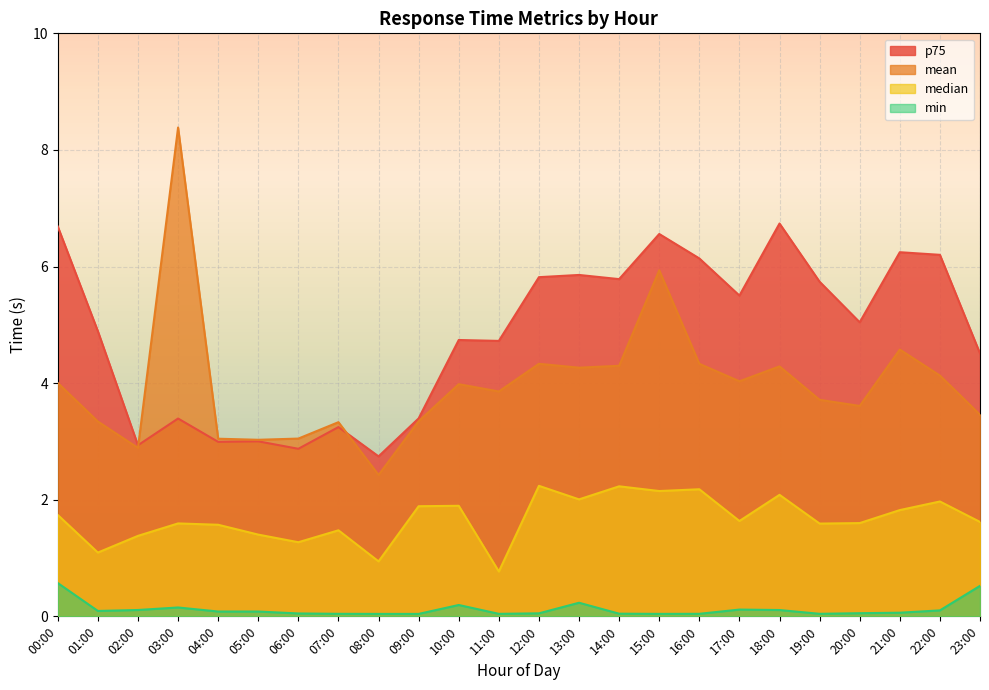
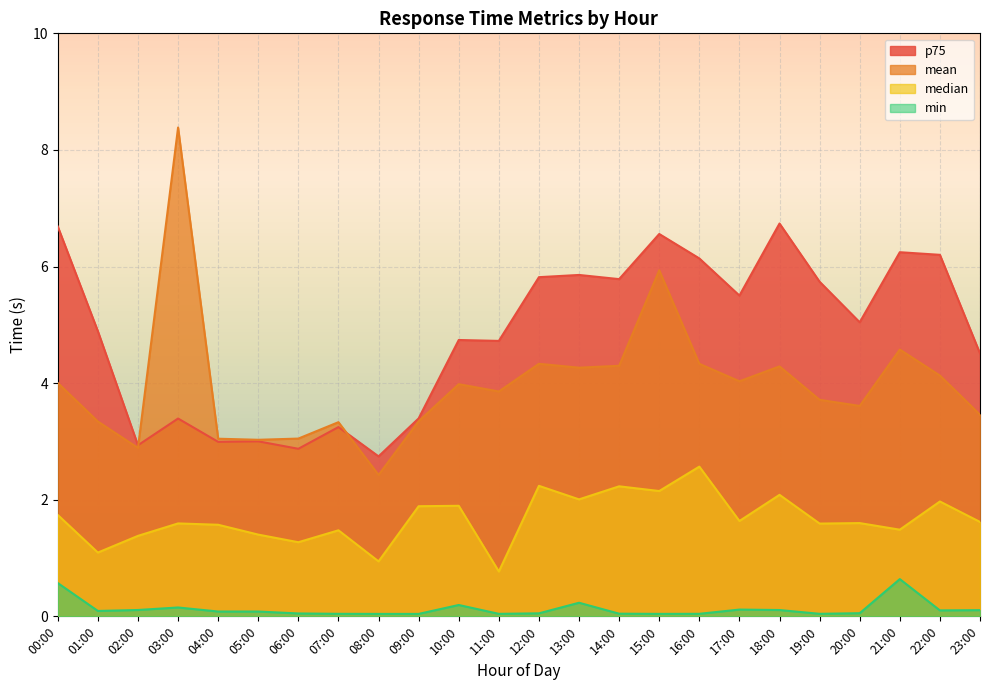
  {
    "median": {
      "00:00": 1.7,
      "01:00": 1.1,
      "02:00": 1.4,
      "03:00": 1.6,
      "04:00": 1.6,
      "05:00": 1.4,
      "06:00": 1.3,
      "07:00": 1.5,
      "08:00": 0.9,
      "09:00": 1.9,
      "10:00": 1.9,
      "11:00": 0.8,
      "12:00": 2.2,
      "13:00": 2.0,
      "14:00": 2.2,
      "15:00": 2.1,
-     "16:00": 2.2,
+     "16:00": 2.6,
      "17:00": 1.6,
      "18:00": 2.1,
      "19:00": 1.6,
      "20:00": 1.6,
-     "21:00": 1.8,
+     "21:00": 1.5,
      "22:00": 2.0,
      "23:00": 1.6
    },
    "min": {
      "00:00": 0.6,
      "01:00": 0.1,
      "02:00": 0.1,
      "03:00": 0.2,
      "04:00": 0.1,
      "05:00": 0.1,
      "06:00": 0.0,
      "07:00": 0.0,
      "08:00": 0.0,
      "09:00": 0.0,
      "10:00": 0.2,
      "11:00": 0.0,
      "12:00": 0.1,
      "13:00": 0.2,
      "14:00": 0.0,
      "15:00": 0.0,
      "16:00": 0.0,
      "17:00": 0.1,
      "18:00": 0.1,
      "19:00": 0.0,
      "20:00": 0.1,
-     "21:00": 0.1,
+     "21:00": 0.6,
      "22:00": 0.1,
-     "23:00": 0.5
+     "23:00": 0.1
    }
  }
